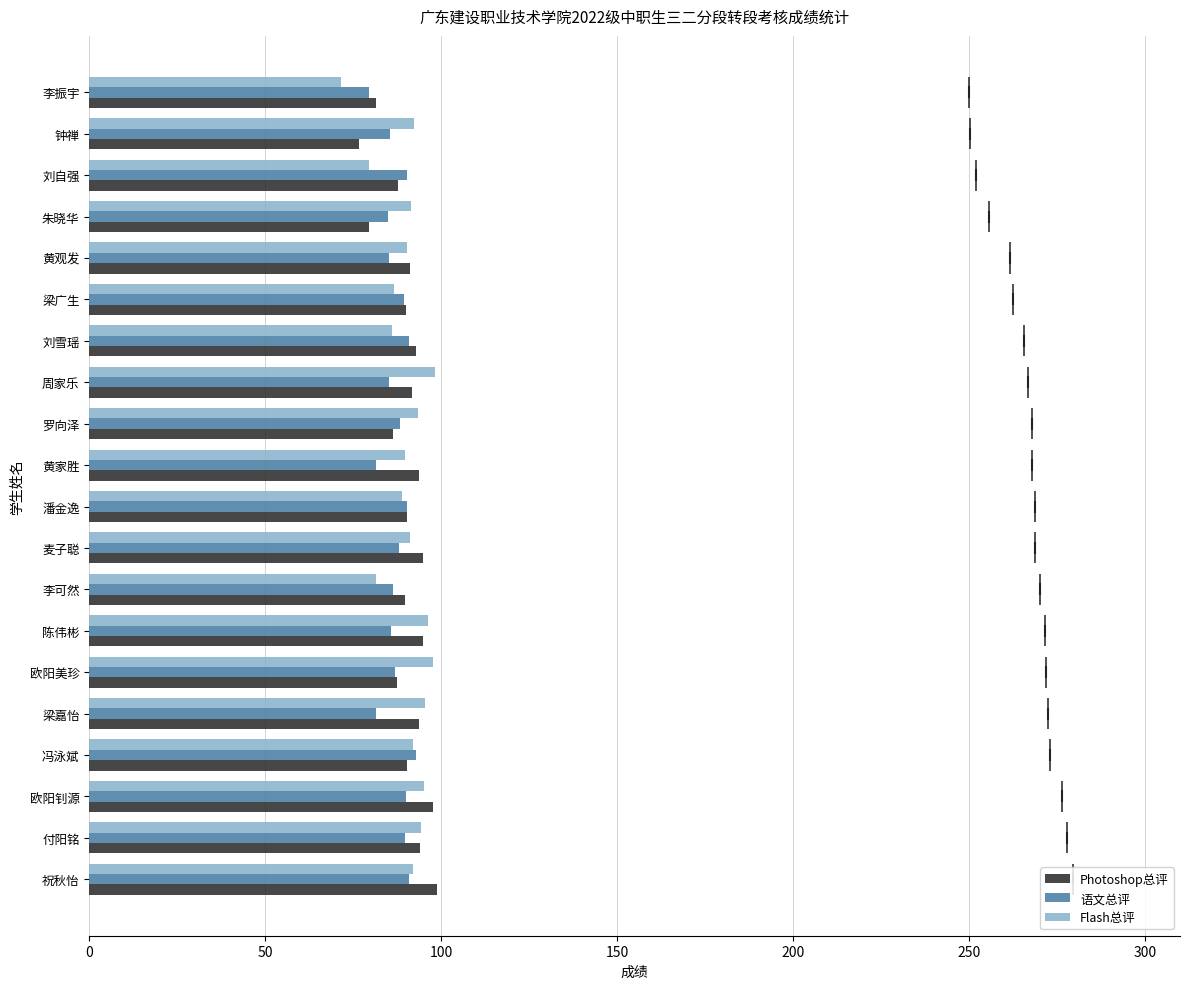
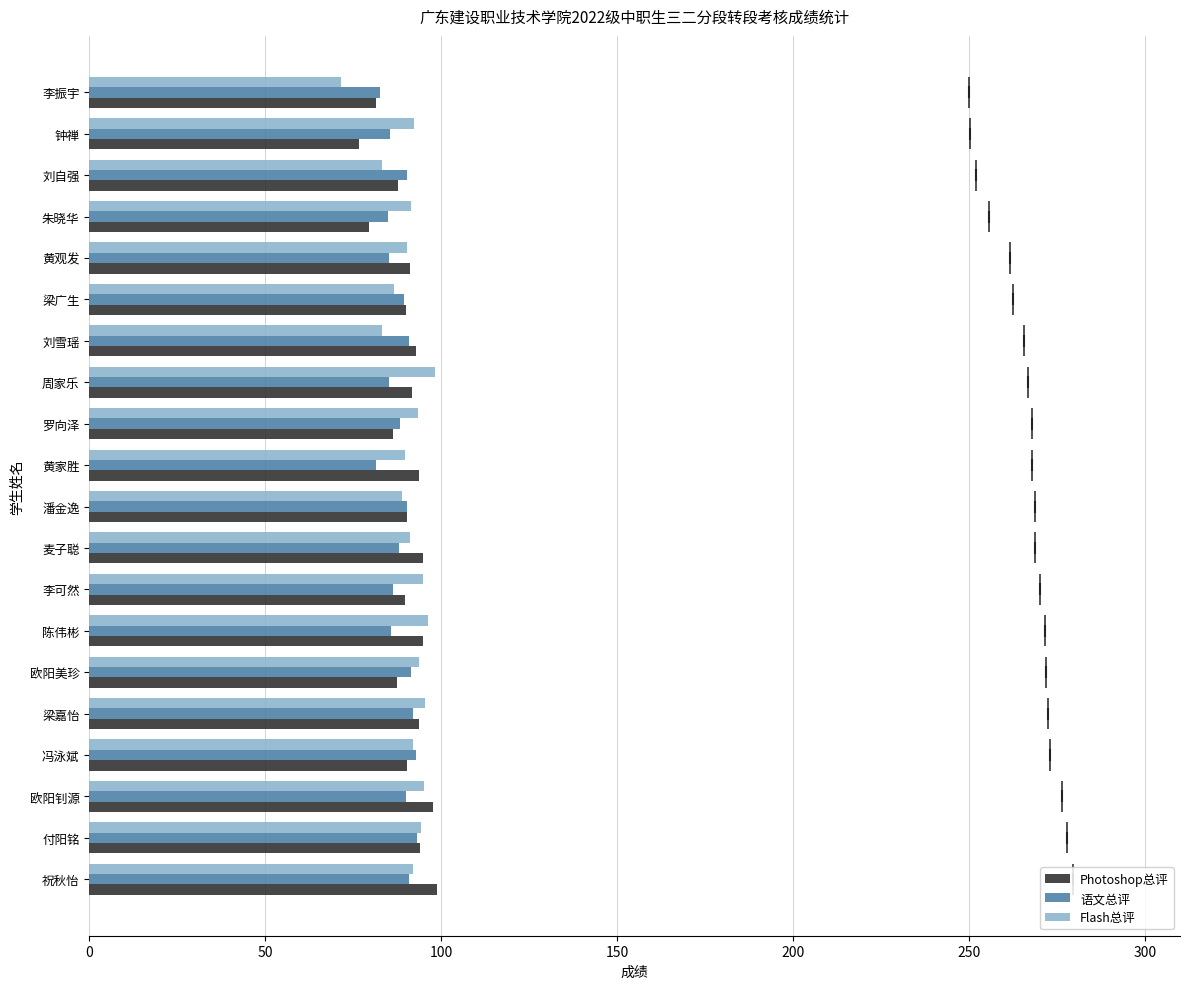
  {
    "语文总评": {
-     "李振宇": 80,
+     "李振宇": 83,
      "钟禅": 86,
      "刘自强": 90,
      "朱晓华": 85,
      "黄观发": 85,
      "梁广生": 89,
      "刘雪瑶": 91,
      "周家乐": 85,
      "罗向泽": 88,
      "黄家胜": 82,
      "潘金逸": 90,
      "麦子聪": 88,
      "李可然": 86,
      "陈伟彬": 86,
-     "欧阳美珍": 87,
-     "梁嘉怡": 82,
+     "欧阳美珍": 91,
+     "梁嘉怡": 92,
      "冯泳斌": 93,
      "欧阳钊源": 90,
-     "付阳铭": 90,
+     "付阳铭": 93,
      "祝秋怡": 91
    },
    "Flash总评": {
      "李振宇": 72,
      "钟禅": 92,
-     "刘自强": 80,
+     "刘自强": 83,
      "朱晓华": 91,
      "黄观发": 90,
      "梁广生": 87,
-     "刘雪瑶": 86,
+     "刘雪瑶": 83,
      "周家乐": 98,
      "罗向泽": 93,
      "黄家胜": 90,
      "潘金逸": 89,
      "麦子聪": 91,
-     "李可然": 81,
+     "李可然": 95,
      "陈伟彬": 96,
-     "欧阳美珍": 98,
+     "欧阳美珍": 94,
      "梁嘉怡": 95,
      "冯泳斌": 92,
      "欧阳钊源": 95,
      "付阳铭": 94,
      "祝秋怡": 92
    }
  }
